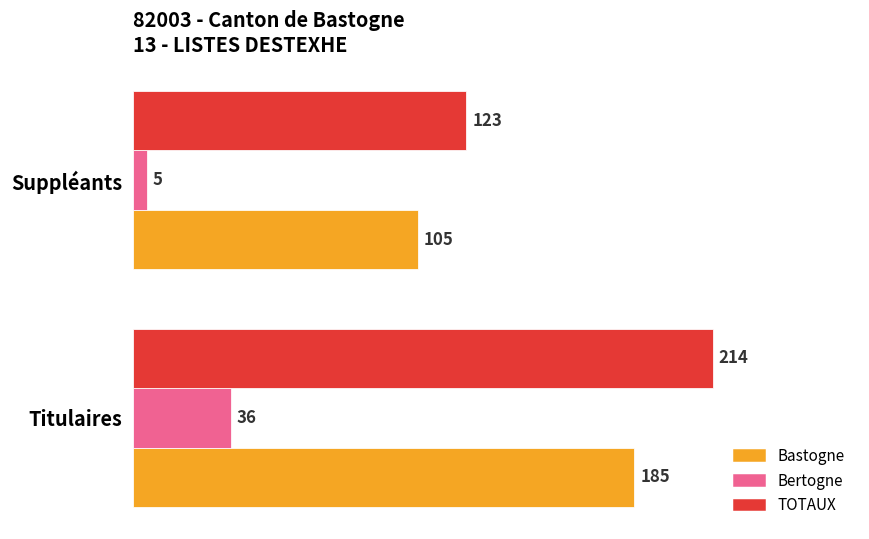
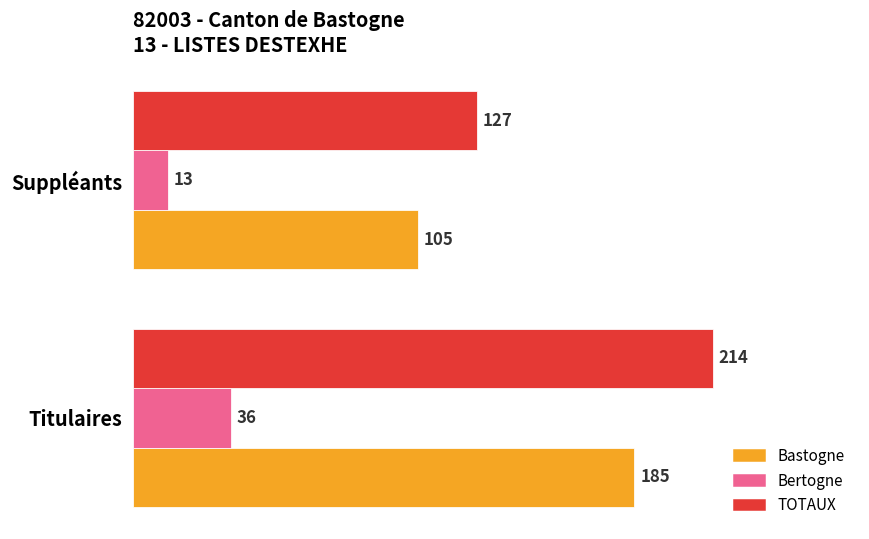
  {
    "Bastogne": {
      "Suppléants": 105,
      "Titulaires": 185
    },
    "Bertogne": {
-     "Suppléants": 5,
+     "Suppléants": 13,
      "Titulaires": 36
    },
    "TOTAUX": {
-     "Suppléants": 123,
+     "Suppléants": 127,
      "Titulaires": 214
    }
  }
